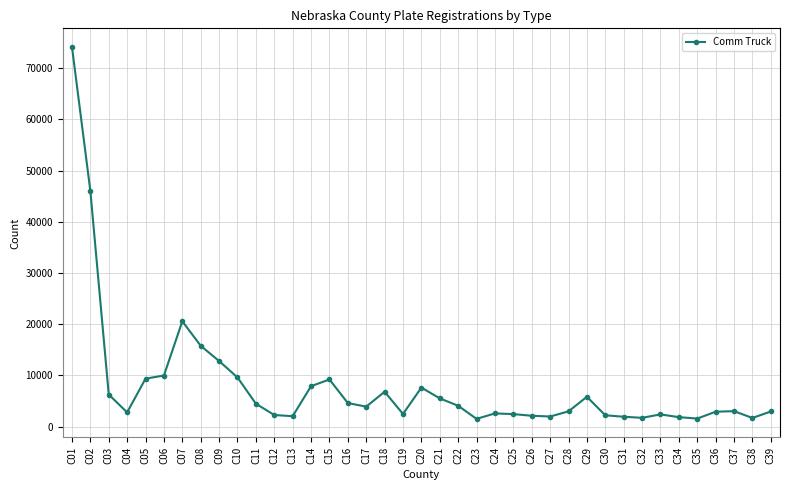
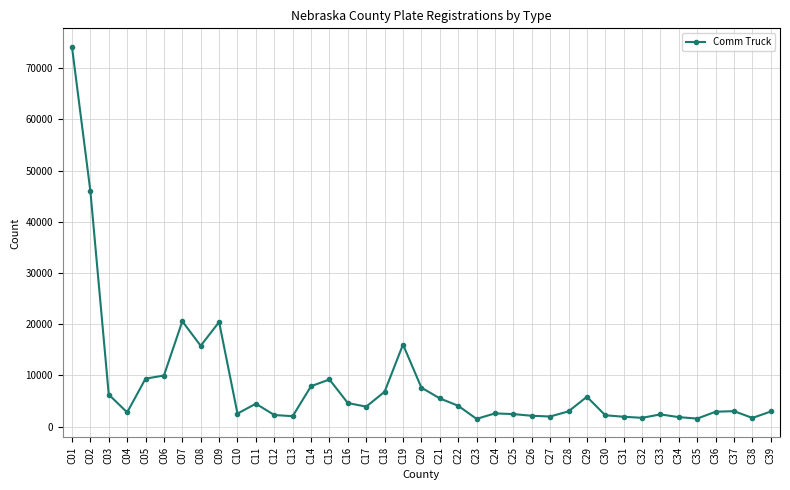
  {
    "C01": 74000,
    "C02": 46000,
    "C03": 6000,
    "C04": 3000,
    "C05": 9000,
    "C06": 10000,
    "C07": 21000,
    "C08": 16000,
-   "C09": 13000,
-   "C10": 10000,
+   "C09": 20000,
+   "C10": 3000,
    "C11": 4000,
    "C12": 2000,
    "C13": 2000,
    "C14": 8000,
    "C15": 9000,
    "C16": 5000,
    "C17": 4000,
    "C18": 7000,
-   "C19": 2000,
+   "C19": 16000,
    "C20": 8000,
    "C21": 6000,
    "C22": 4000,
    "C23": 2000,
    "C24": 3000,
    "C25": 2000,
    "C26": 2000,
    "C27": 2000,
    "C28": 3000,
    "C29": 6000,
    "C30": 2000,
    "C31": 2000,
    "C32": 2000,
    "C33": 2000,
    "C34": 2000,
    "C35": 2000,
    "C36": 3000,
    "C37": 3000,
    "C38": 2000,
    "C39": 3000
  }
